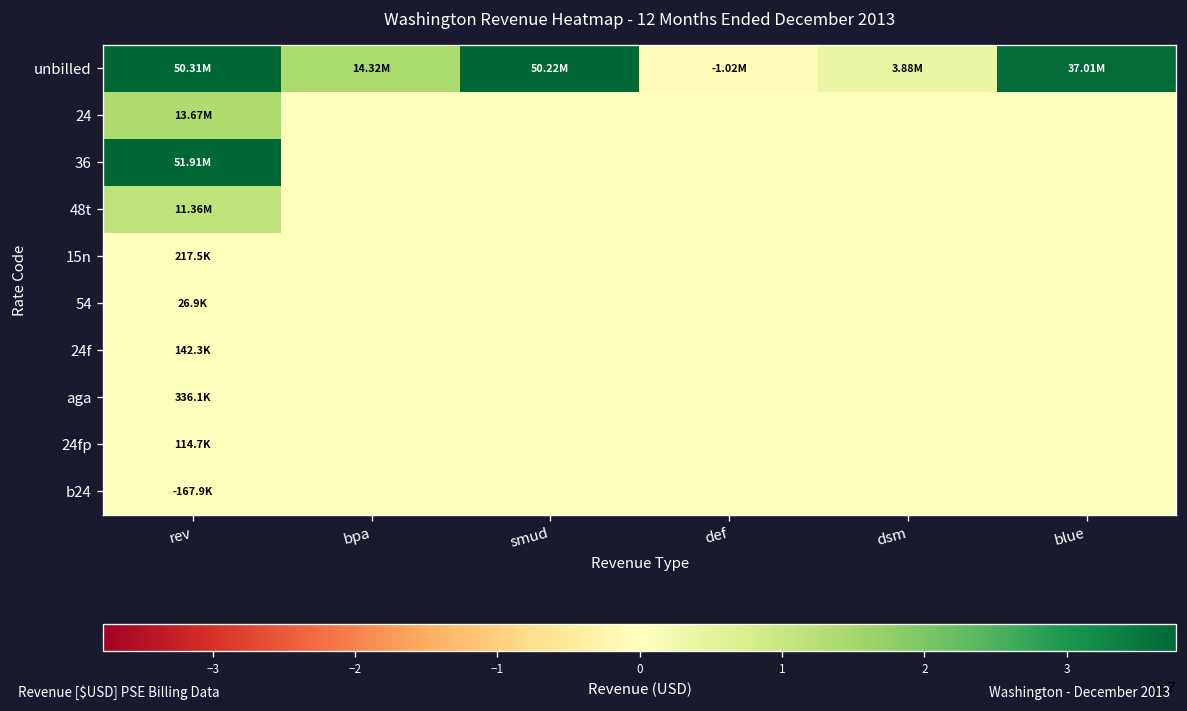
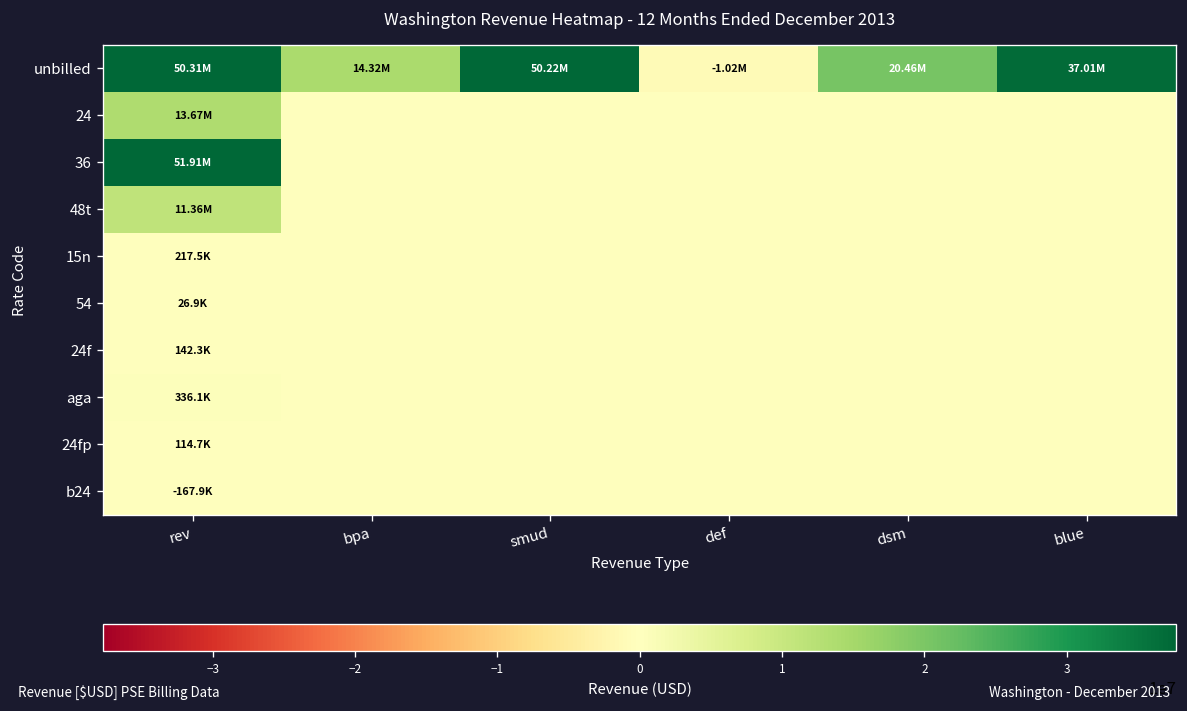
  {
    "unbilled": {
      "rev": "50.31M",
      "bpa": "14.32M",
      "smud": "50.22M",
      "def": "-1.02M",
-     "dsm": "3.88M",
+     "dsm": "20.46M",
      "blue": "37.01M"
    },
    "24": {
      "rev": "13.67M"
    },
    "36": {
      "rev": "51.91M"
    },
    "48t": {
      "rev": "11.36M"
    },
    "15n": {
      "rev": "217.5K"
    },
    "54": {
      "rev": "26.9K"
    },
    "24f": {
      "rev": "142.3K"
    },
    "aga": {
      "rev": "336.1K"
    },
    "24fp": {
      "rev": "114.7K"
    },
    "b24": {
      "rev": "-167.9K"
    }
  }
